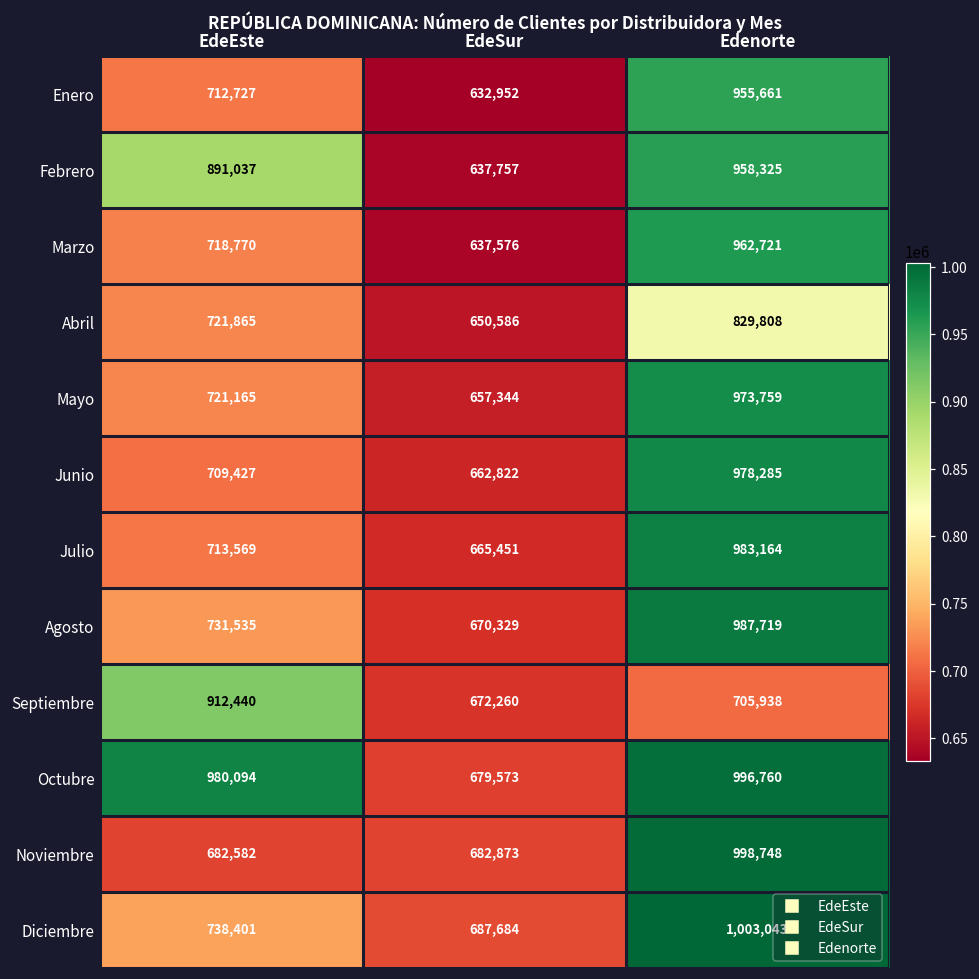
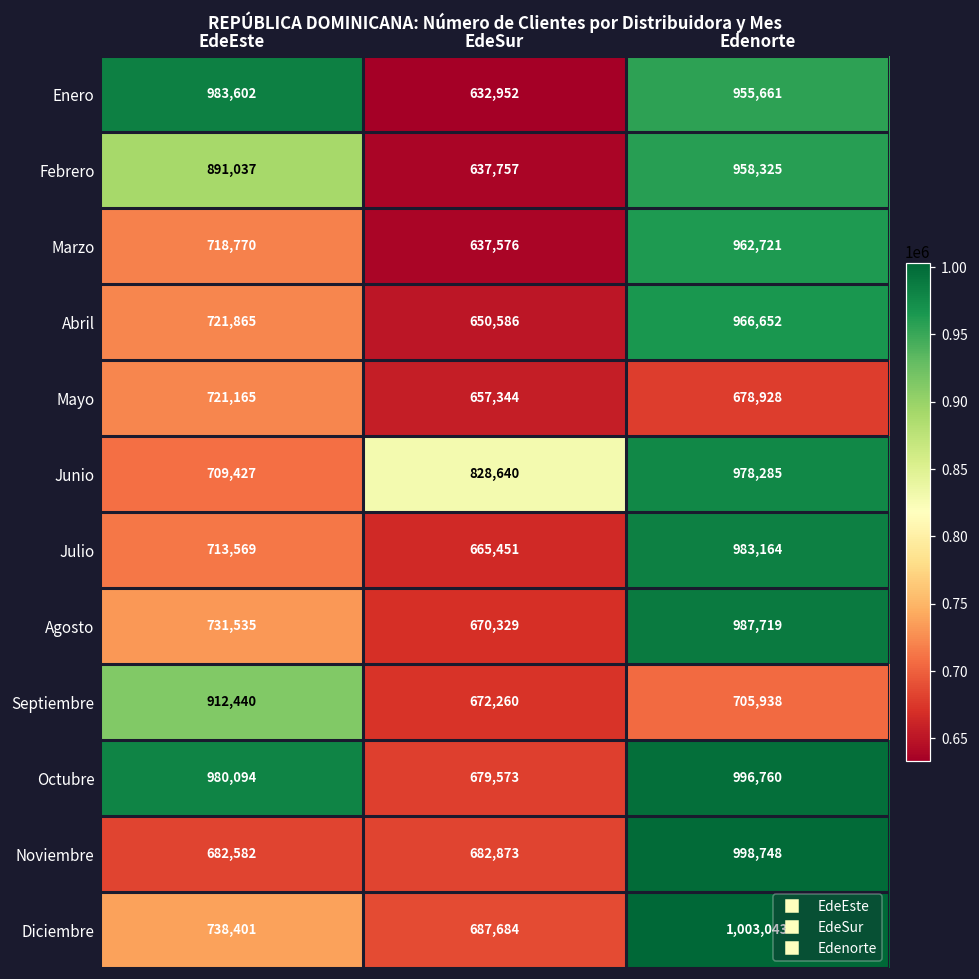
  {
    "Enero": {
-     "EdeEste": "712,727",
+     "EdeEste": "983,602",
      "EdeSur": "632,952",
      "Edenorte": "955,661"
    },
    "Febrero": {
      "EdeEste": "891,037",
      "EdeSur": "637,757",
      "Edenorte": "958,325"
    },
    "Marzo": {
      "EdeEste": "718,770",
      "EdeSur": "637,576",
      "Edenorte": "962,721"
    },
    "Abril": {
      "EdeEste": "721,865",
      "EdeSur": "650,586",
-     "Edenorte": "829,808"
+     "Edenorte": "966,652"
    },
    "Mayo": {
      "EdeEste": "721,165",
      "EdeSur": "657,344",
-     "Edenorte": "973,759"
+     "Edenorte": "678,928"
    },
    "Junio": {
      "EdeEste": "709,427",
-     "EdeSur": "662,822",
+     "EdeSur": "828,640",
      "Edenorte": "978,285"
    },
    "Julio": {
      "EdeEste": "713,569",
      "EdeSur": "665,451",
      "Edenorte": "983,164"
    },
    "Agosto": {
      "EdeEste": "731,535",
      "EdeSur": "670,329",
      "Edenorte": "987,719"
    },
    "Septiembre": {
      "EdeEste": "912,440",
      "EdeSur": "672,260",
      "Edenorte": "705,938"
    },
    "Octubre": {
      "EdeEste": "980,094",
      "EdeSur": "679,573",
      "Edenorte": "996,760"
    },
    "Noviembre": {
      "EdeEste": "682,582",
      "EdeSur": "682,873",
      "Edenorte": "998,748"
    },
    "Diciembre": {
      "EdeEste": "738,401",
      "EdeSur": "687,684"
    }
  }
